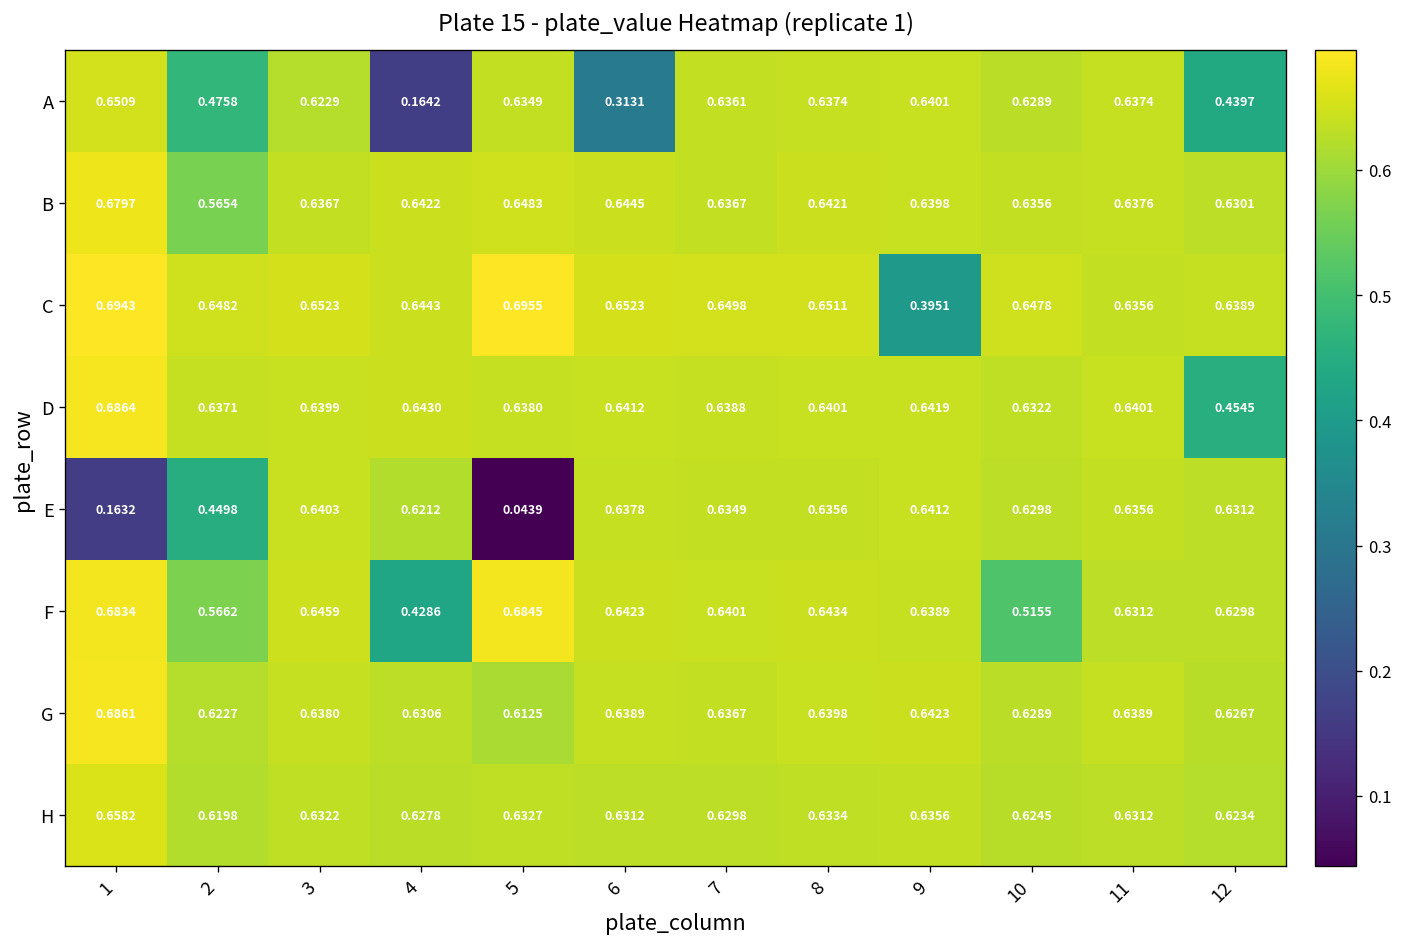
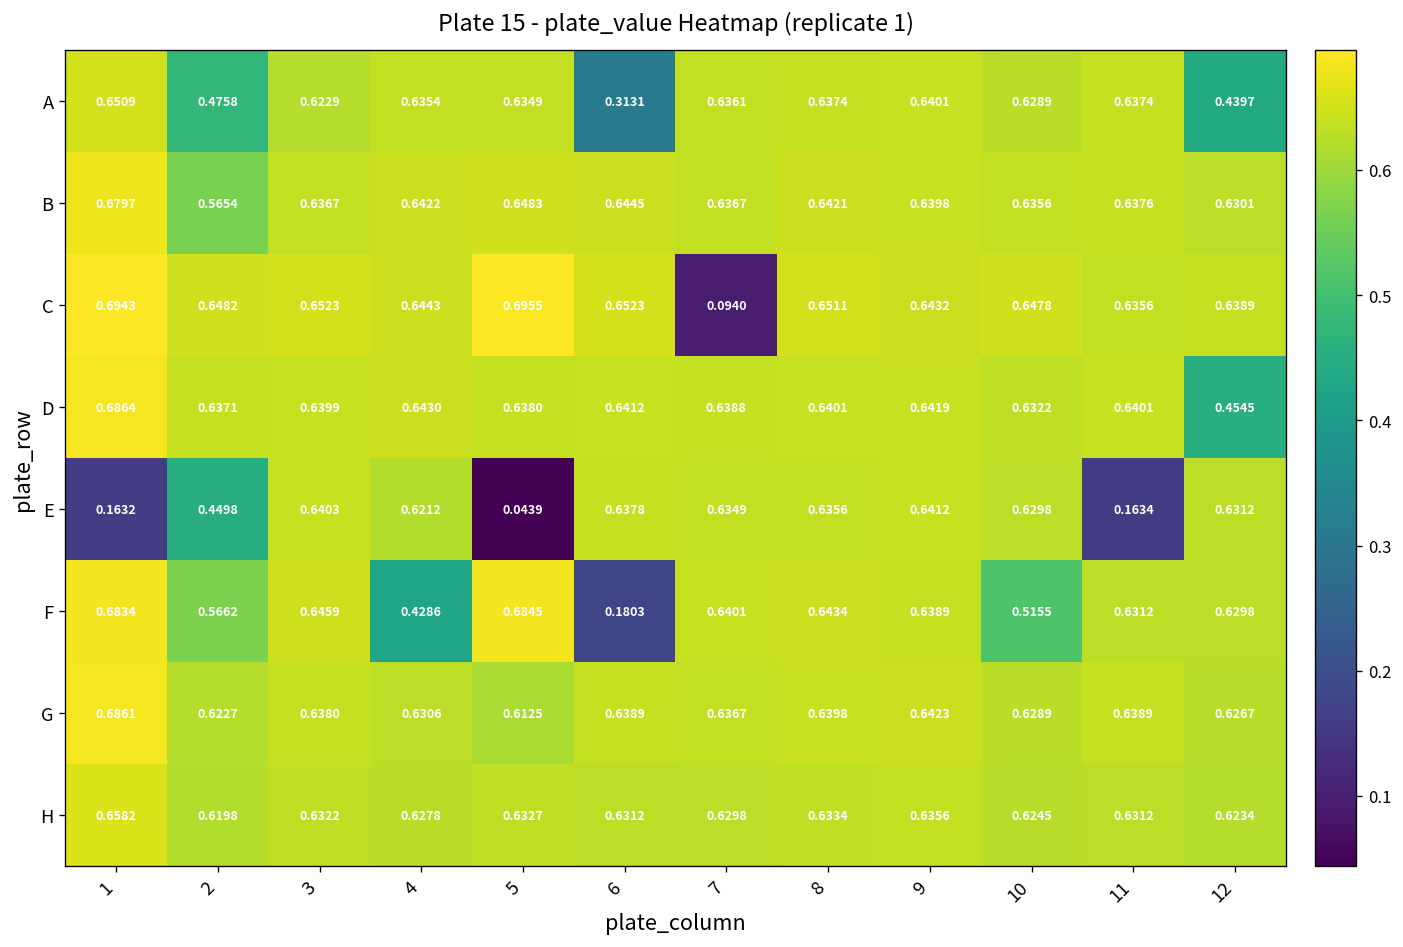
  {
    "A": {
      "1": 0.6509,
      "2": 0.4758,
      "3": 0.6229,
-     "4": 0.1642,
+     "4": 0.6354,
      "5": 0.6349,
      "6": 0.3131,
      "7": 0.6361,
      "8": 0.6374,
      "9": 0.6401,
      "10": 0.6289,
      "11": 0.6374,
      "12": 0.4397
    },
    "B": {
      "1": 0.6797,
      "2": 0.5654,
      "3": 0.6367,
      "4": 0.6422,
      "5": 0.6483,
      "6": 0.6445,
      "7": 0.6367,
      "8": 0.6421,
      "9": 0.6398,
      "10": 0.6356,
      "11": 0.6376,
      "12": 0.6301
    },
    "C": {
      "1": 0.6943,
      "2": 0.6482,
      "3": 0.6523,
      "4": 0.6443,
      "5": 0.6955,
      "6": 0.6523,
-     "7": 0.6498,
+     "7": 0.0940,
      "8": 0.6511,
-     "9": 0.3951,
+     "9": 0.6432,
      "10": 0.6478,
      "11": 0.6356,
      "12": 0.6389
    },
    "D": {
      "1": 0.6864,
      "2": 0.6371,
      "3": 0.6399,
      "4": 0.6430,
      "5": 0.6380,
      "6": 0.6412,
      "7": 0.6388,
      "8": 0.6401,
      "9": 0.6419,
      "10": 0.6322,
      "11": 0.6401,
      "12": 0.4545
    },
    "E": {
      "1": 0.1632,
      "2": 0.4498,
      "3": 0.6403,
      "4": 0.6212,
      "5": 0.0439,
      "6": 0.6378,
      "7": 0.6349,
      "8": 0.6356,
      "9": 0.6412,
      "10": 0.6298,
-     "11": 0.6356,
+     "11": 0.1634,
      "12": 0.6312
    },
    "F": {
      "1": 0.6834,
      "2": 0.5662,
      "3": 0.6459,
      "4": 0.4286,
      "5": 0.6845,
-     "6": 0.6423,
+     "6": 0.1803,
      "7": 0.6401,
      "8": 0.6434,
      "9": 0.6389,
      "10": 0.5155,
      "11": 0.6312,
      "12": 0.6298
    },
    "G": {
      "1": 0.6861,
      "2": 0.6227,
      "3": 0.6380,
      "4": 0.6306,
      "5": 0.6125,
      "6": 0.6389,
      "7": 0.6367,
      "8": 0.6398,
      "9": 0.6423,
      "10": 0.6289,
      "11": 0.6389,
      "12": 0.6267
    },
    "H": {
      "1": 0.6582,
      "2": 0.6198,
      "3": 0.6322,
      "4": 0.6278,
      "5": 0.6327,
      "6": 0.6312,
      "7": 0.6298,
      "8": 0.6334,
      "9": 0.6356,
      "10": 0.6245,
      "11": 0.6312,
      "12": 0.6234
    }
  }
